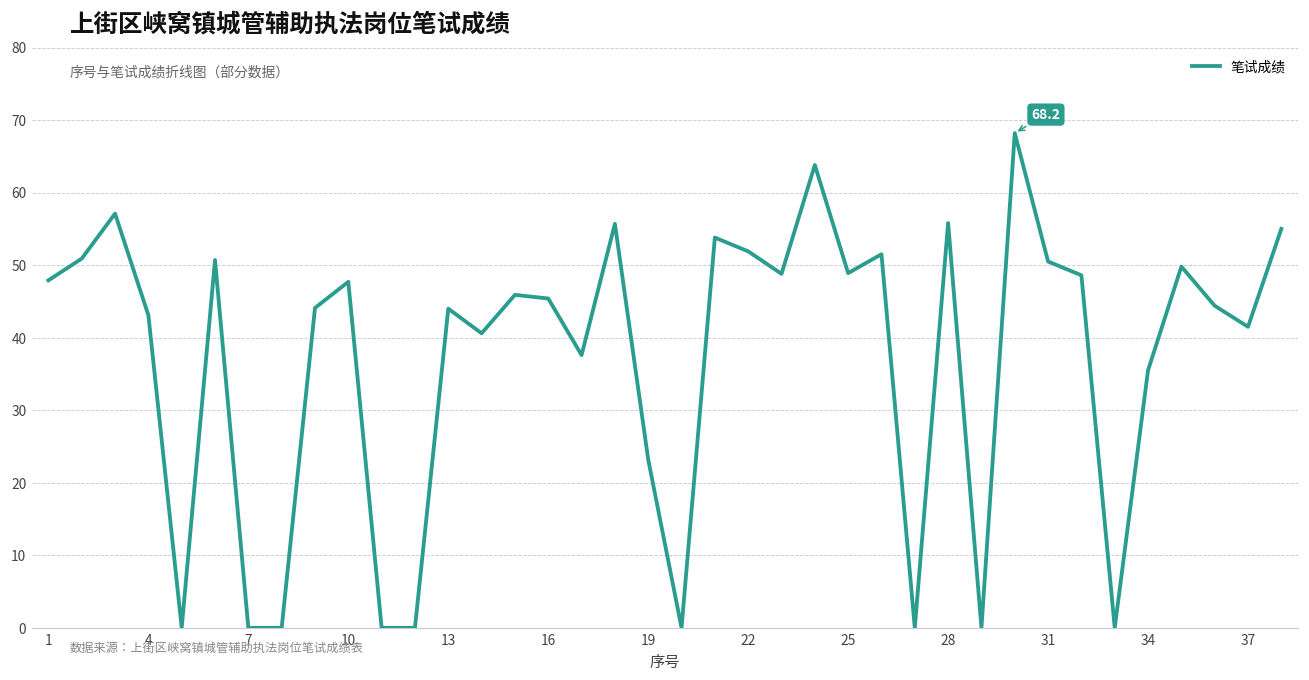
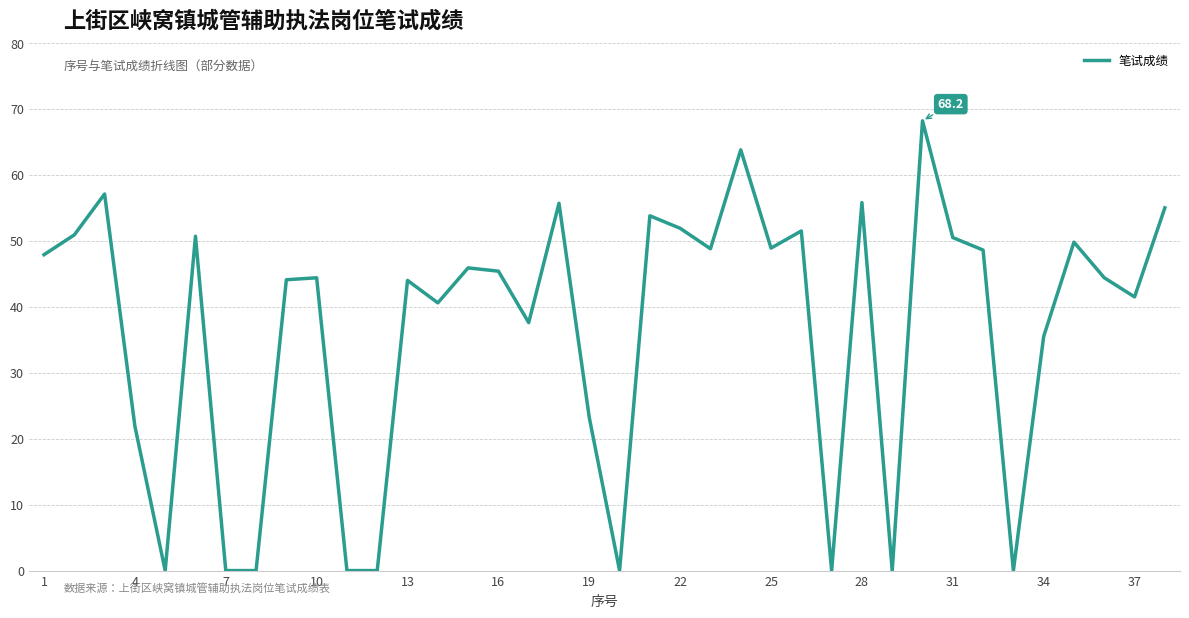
  {
    "1": 48,
-   "4": 43,
+   "4": 22,
    "7": 0,
-   "10": 48,
+   "10": 44,
    "13": 44,
    "16": 45,
    "19": 23,
    "22": 52,
    "25": 49,
    "28": 56,
    "31": 51,
    "34": 36,
    "37": 42
  }
